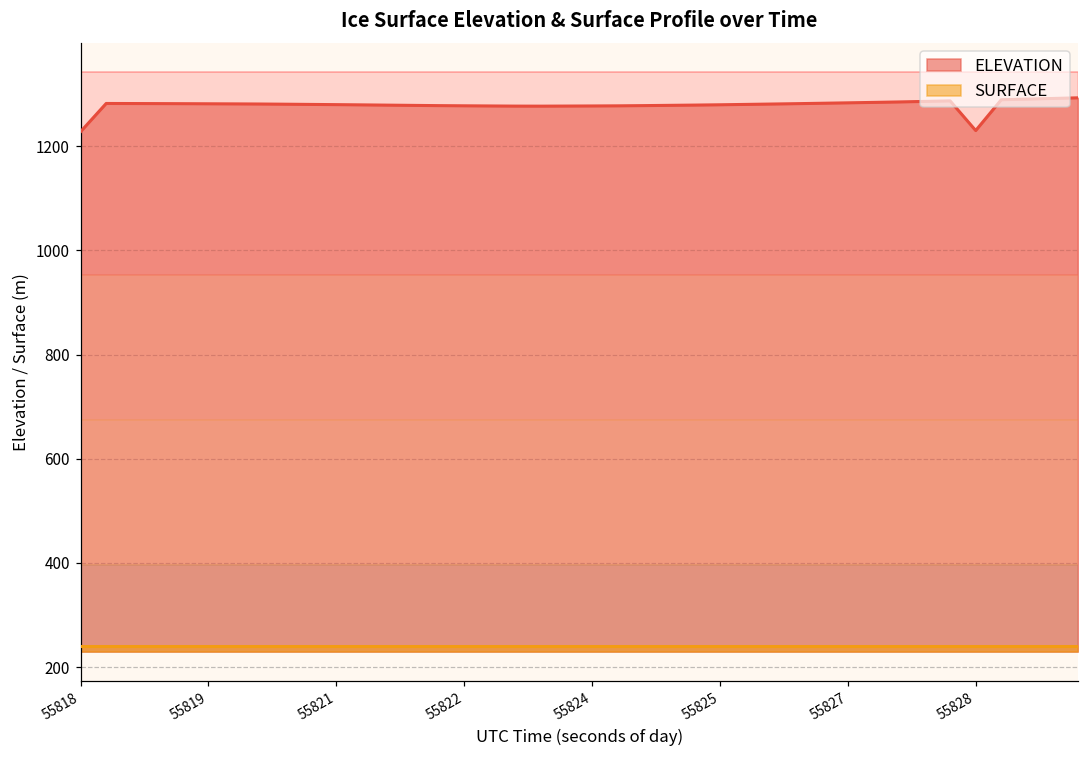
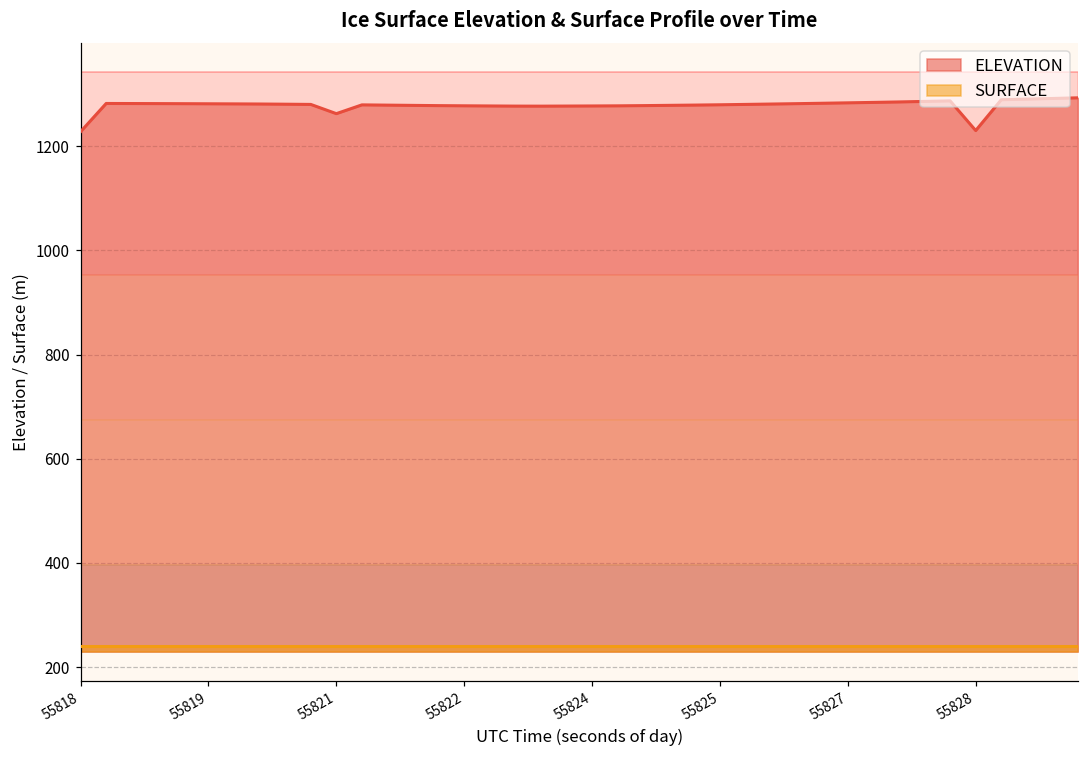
  {
    "ELEVATION": {
      "55818": 1230,
      "55819": 1280,
-     "55821": 1280,
+     "55821": 1260,
      "55822": 1280,
      "55824": 1280,
      "55825": 1280,
      "55827": 1280,
      "55828": 1230
    },
    "SURFACE": {
      "55818": 240,
      "55819": 240,
      "55821": 240,
      "55822": 240,
      "55824": 240,
      "55825": 240,
      "55827": 240,
      "55828": 240
    }
  }
